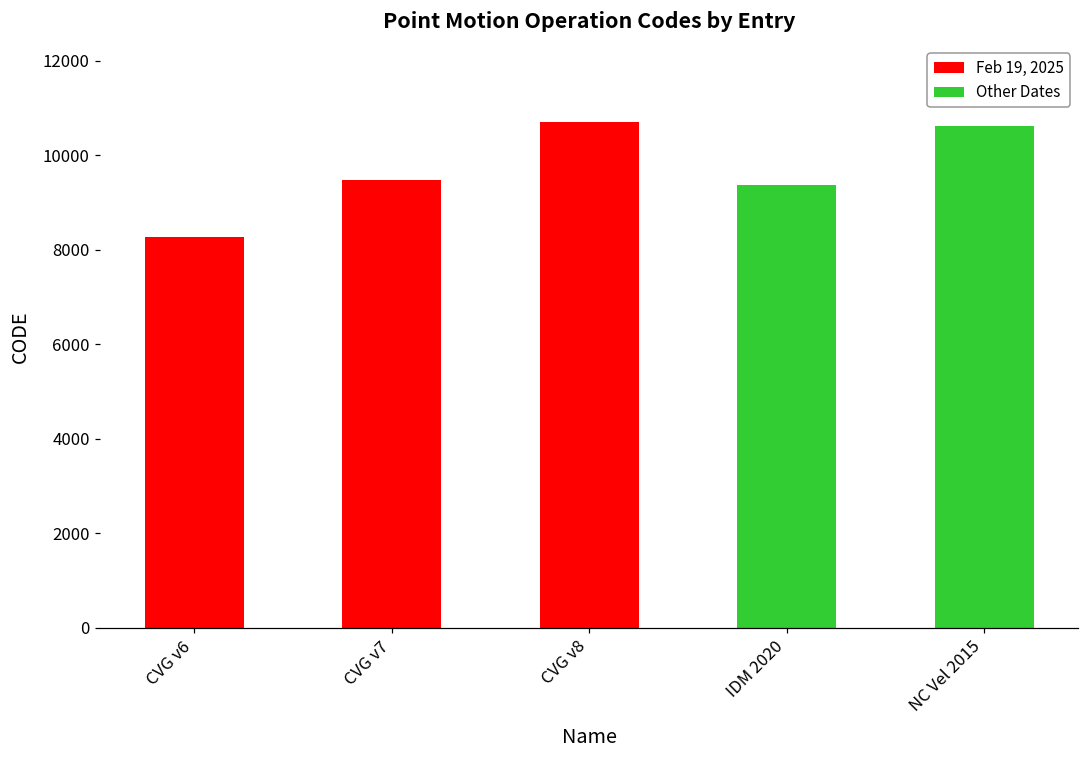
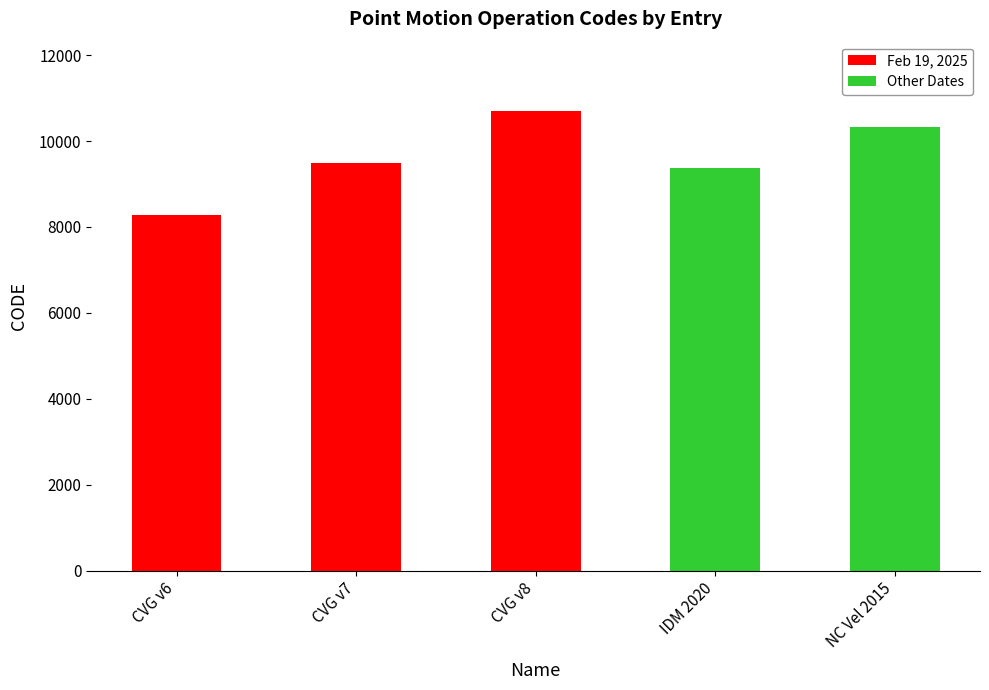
  {
    "CVG v6": 8300,
    "CVG v7": 9500,
    "CVG v8": 10700,
    "IDM 2020": 9400,
-   "NC Vel 2015": 10600
+   "NC Vel 2015": 10300
  }
